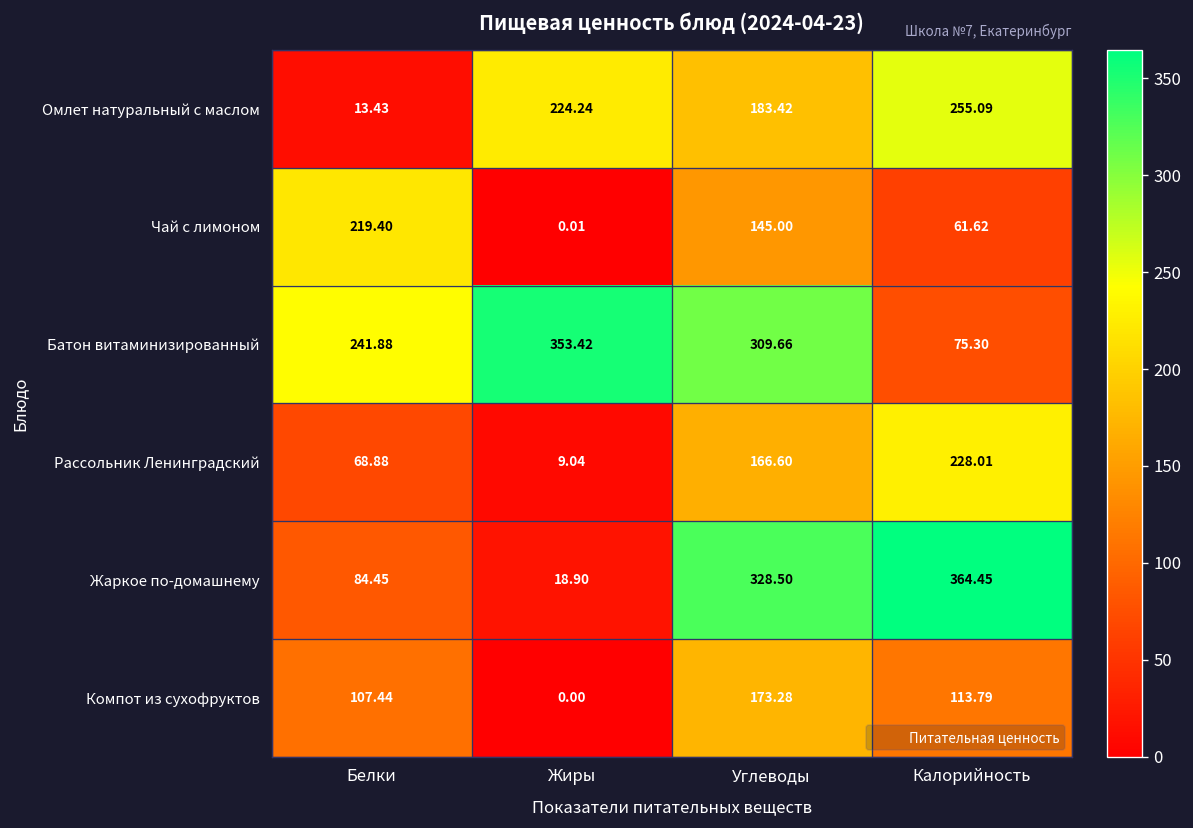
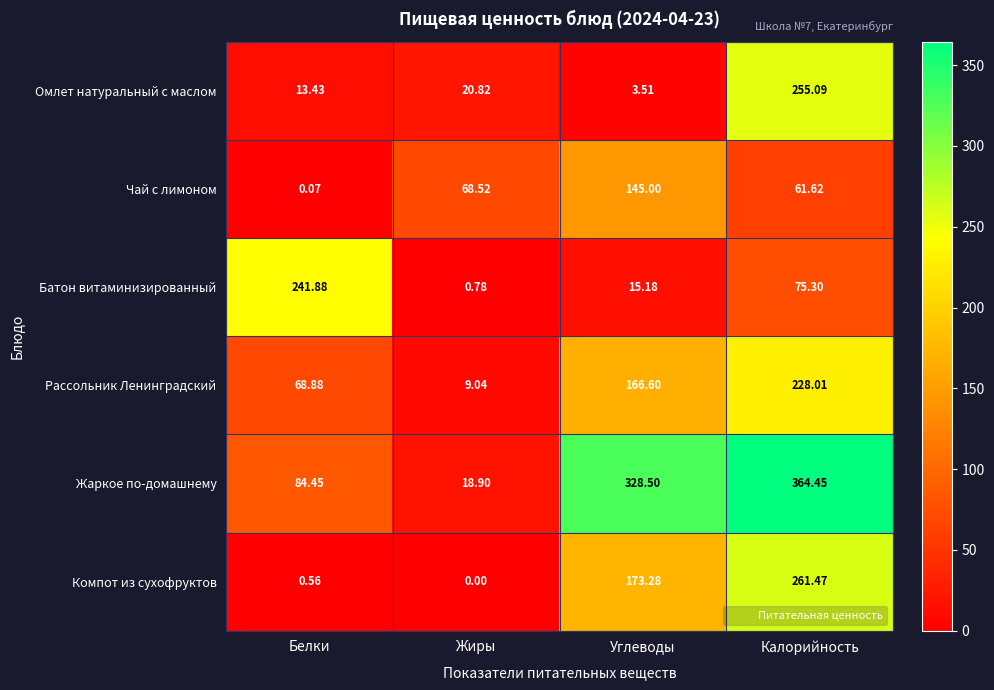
  {
    "Омлет натуральный с маслом": {
      "Белки": 13.43,
-     "Жиры": 224.24,
-     "Углеводы": 183.42,
+     "Жиры": 20.82,
+     "Углеводы": 3.51,
      "Калорийность": 255.09
    },
    "Чай с лимоном": {
-     "Белки": 219.40,
-     "Жиры": 0.01,
+     "Белки": 0.07,
+     "Жиры": 68.52,
      "Углеводы": 145.00,
      "Калорийность": 61.62
    },
    "Батон витаминизированный": {
      "Белки": 241.88,
-     "Жиры": 353.42,
-     "Углеводы": 309.66,
+     "Жиры": 0.78,
+     "Углеводы": 15.18,
      "Калорийность": 75.30
    },
    "Рассольник Ленинградский": {
      "Белки": 68.88,
      "Жиры": 9.04,
      "Углеводы": 166.60,
      "Калорийность": 228.01
    },
    "Жаркое по-домашнему": {
      "Белки": 84.45,
      "Жиры": 18.90,
      "Углеводы": 328.50,
      "Калорийность": 364.45
    },
    "Компот из сухофруктов": {
-     "Белки": 107.44,
+     "Белки": 0.56,
      "Жиры": 0.00,
      "Углеводы": 173.28,
-     "Калорийность": 113.79
+     "Калорийность": 261.47
    }
  }
